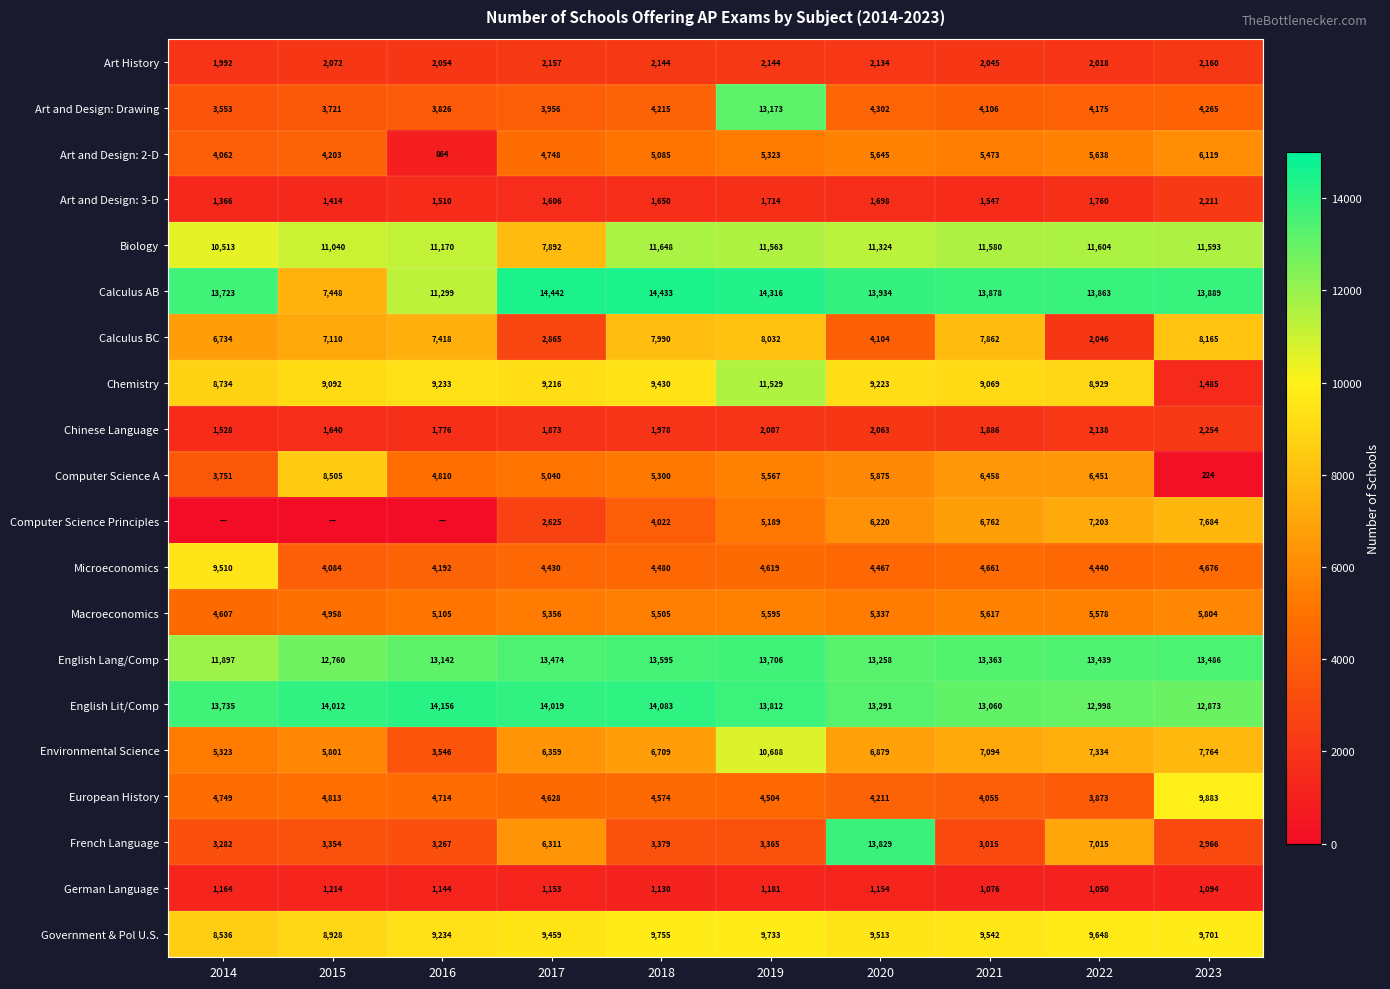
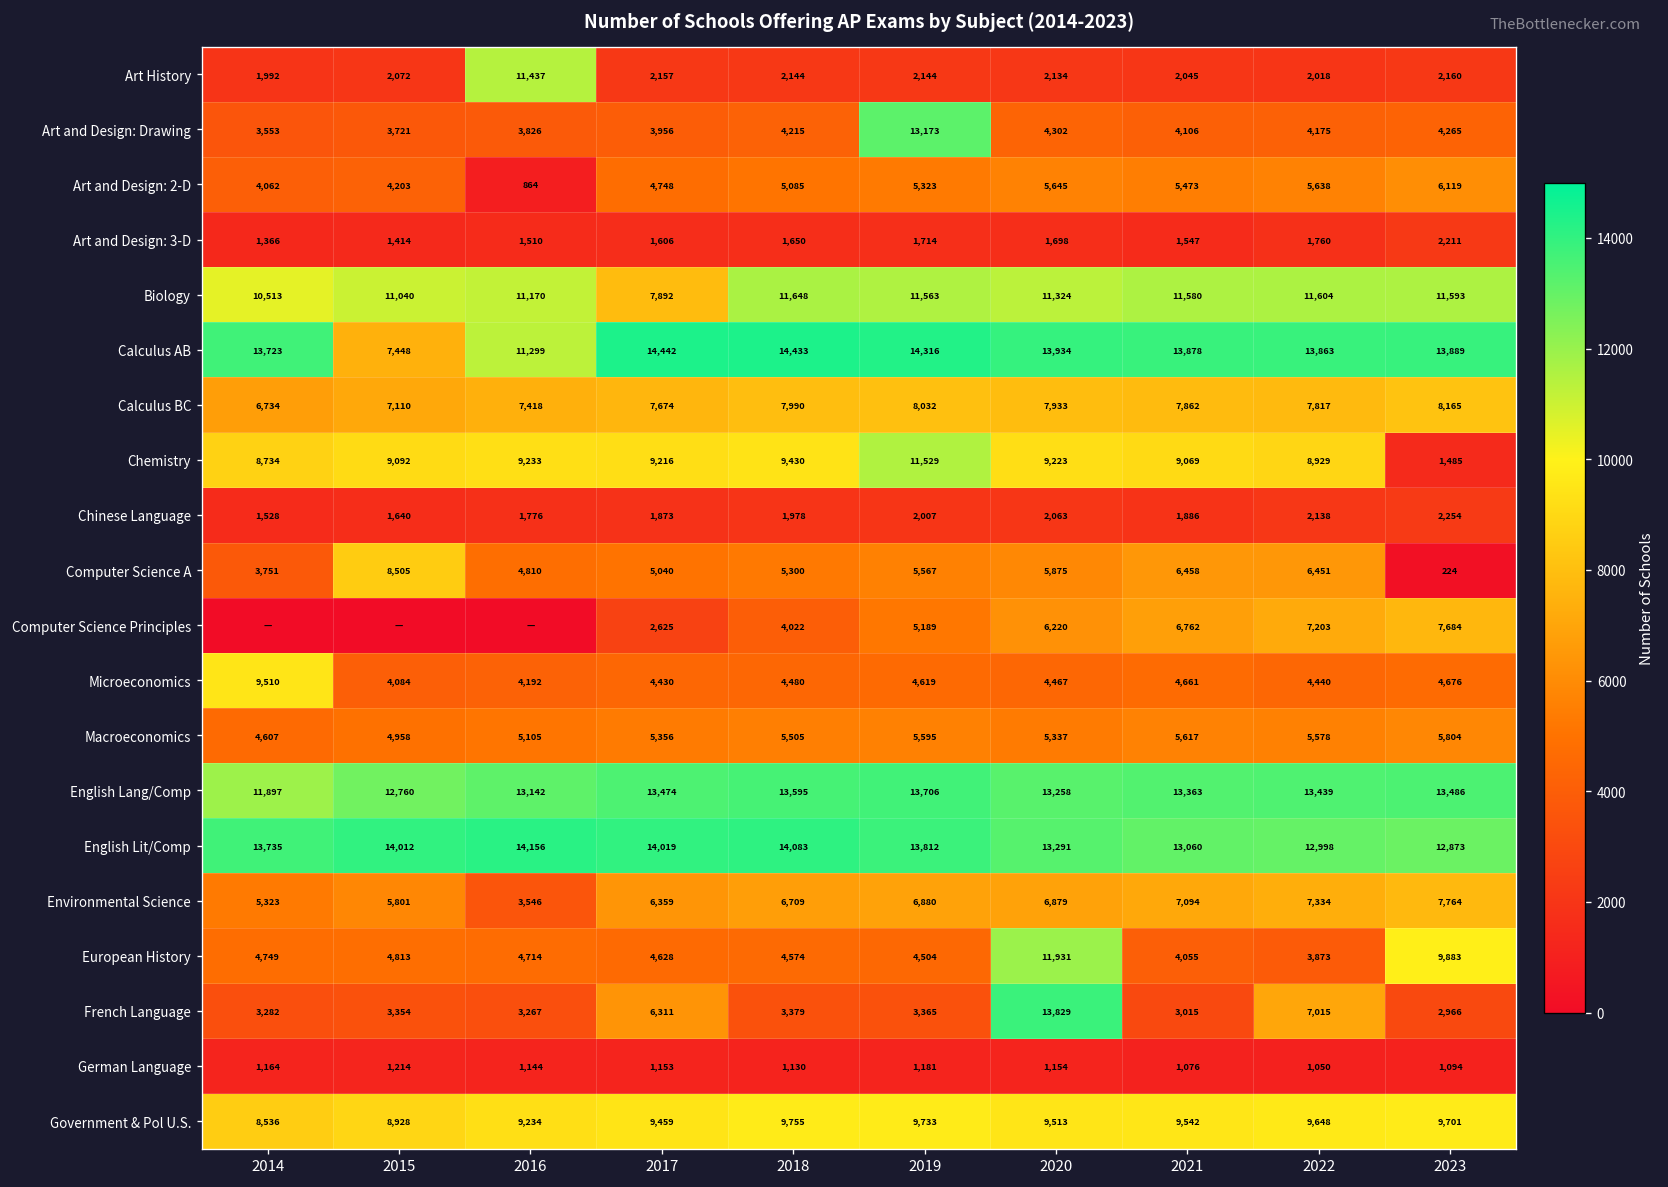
  {
    "Art History": {
      "2014": "1,992",
      "2015": "2,072",
-     "2016": "2,054",
+     "2016": "11,437",
      "2017": "2,157",
      "2018": "2,144",
      "2019": "2,144",
      "2020": "2,134",
      "2021": "2,045",
      "2022": "2,018",
      "2023": "2,160"
    },
    "Art and Design: Drawing": {
      "2014": "3,553",
      "2015": "3,721",
      "2016": "3,826",
      "2017": "3,956",
      "2018": "4,215",
      "2019": "13,173",
      "2020": "4,302",
      "2021": "4,106",
      "2022": "4,175",
      "2023": "4,265"
    },
    "Art and Design: 2-D": {
      "2014": "4,062",
      "2015": "4,203",
      "2016": "864",
      "2017": "4,748",
      "2018": "5,085",
      "2019": "5,323",
      "2020": "5,645",
      "2021": "5,473",
      "2022": "5,638",
      "2023": "6,119"
    },
    "Art and Design: 3-D": {
      "2014": "1,366",
      "2015": "1,414",
      "2016": "1,510",
      "2017": "1,606",
      "2018": "1,650",
      "2019": "1,714",
      "2020": "1,698",
      "2021": "1,547",
      "2022": "1,760",
      "2023": "2,211"
    },
    "Biology": {
      "2014": "10,513",
      "2015": "11,040",
      "2016": "11,170",
      "2017": "7,892",
      "2018": "11,648",
      "2019": "11,563",
      "2020": "11,324",
      "2021": "11,580",
      "2022": "11,604",
      "2023": "11,593"
    },
    "Calculus AB": {
      "2014": "13,723",
      "2015": "7,448",
      "2016": "11,299",
      "2017": "14,442",
      "2018": "14,433",
      "2019": "14,316",
      "2020": "13,934",
      "2021": "13,878",
      "2022": "13,863",
      "2023": "13,889"
    },
    "Calculus BC": {
      "2014": "6,734",
      "2015": "7,110",
      "2016": "7,418",
-     "2017": "2,865",
+     "2017": "7,674",
      "2018": "7,990",
      "2019": "8,032",
-     "2020": "4,104",
+     "2020": "7,933",
      "2021": "7,862",
-     "2022": "2,046",
+     "2022": "7,817",
      "2023": "8,165"
    },
    "Chemistry": {
      "2014": "8,734",
      "2015": "9,092",
      "2016": "9,233",
      "2017": "9,216",
      "2018": "9,430",
      "2019": "11,529",
      "2020": "9,223",
      "2021": "9,069",
      "2022": "8,929",
      "2023": "1,485"
    },
    "Chinese Language": {
      "2014": "1,528",
      "2015": "1,640",
      "2016": "1,776",
      "2017": "1,873",
      "2018": "1,978",
      "2019": "2,007",
      "2020": "2,063",
      "2021": "1,886",
      "2022": "2,138",
      "2023": "2,254"
    },
    "Computer Science A": {
      "2014": "3,751",
      "2015": "8,505",
      "2016": "4,810",
      "2017": "5,040",
      "2018": "5,300",
      "2019": "5,567",
      "2020": "5,875",
      "2021": "6,458",
      "2022": "6,451",
      "2023": "224"
    },
    "Computer Science Principles": {
      "2017": "2,625",
      "2018": "4,022",
      "2019": "5,189",
      "2020": "6,220",
      "2021": "6,762",
      "2022": "7,203",
      "2023": "7,684"
    },
    "Microeconomics": {
      "2014": "9,510",
      "2015": "4,084",
      "2016": "4,192",
      "2017": "4,430",
      "2018": "4,480",
      "2019": "4,619",
      "2020": "4,467",
      "2021": "4,661",
      "2022": "4,440",
      "2023": "4,676"
    },
    "Macroeconomics": {
      "2014": "4,607",
      "2015": "4,958",
      "2016": "5,105",
      "2017": "5,356",
      "2018": "5,505",
      "2019": "5,595",
      "2020": "5,337",
      "2021": "5,617",
      "2022": "5,578",
      "2023": "5,804"
    },
    "English Lang/Comp": {
      "2014": "11,897",
      "2015": "12,760",
      "2016": "13,142",
      "2017": "13,474",
      "2018": "13,595",
      "2019": "13,706",
      "2020": "13,258",
      "2021": "13,363",
      "2022": "13,439",
      "2023": "13,486"
    },
    "English Lit/Comp": {
      "2014": "13,735",
      "2015": "14,012",
      "2016": "14,156",
      "2017": "14,019",
      "2018": "14,083",
      "2019": "13,812",
      "2020": "13,291",
      "2021": "13,060",
      "2022": "12,998",
      "2023": "12,873"
    },
    "Environmental Science": {
      "2014": "5,323",
      "2015": "5,801",
      "2016": "3,546",
      "2017": "6,359",
      "2018": "6,709",
-     "2019": "10,688",
+     "2019": "6,880",
      "2020": "6,879",
      "2021": "7,094",
      "2022": "7,334",
      "2023": "7,764"
    },
    "European History": {
      "2014": "4,749",
      "2015": "4,813",
      "2016": "4,714",
      "2017": "4,628",
      "2018": "4,574",
      "2019": "4,504",
-     "2020": "4,211",
+     "2020": "11,931",
      "2021": "4,055",
      "2022": "3,873",
      "2023": "9,883"
    },
    "French Language": {
      "2014": "3,282",
      "2015": "3,354",
      "2016": "3,267",
      "2017": "6,311",
      "2018": "3,379",
      "2019": "3,365",
      "2020": "13,829",
      "2021": "3,015",
      "2022": "7,015",
      "2023": "2,966"
    },
    "German Language": {
      "2014": "1,164",
      "2015": "1,214",
      "2016": "1,144",
      "2017": "1,153",
      "2018": "1,130",
      "2019": "1,181",
      "2020": "1,154",
      "2021": "1,076",
      "2022": "1,050",
      "2023": "1,094"
    },
    "Government & Pol U.S.": {
      "2014": "8,536",
      "2015": "8,928",
      "2016": "9,234",
      "2017": "9,459",
      "2018": "9,755",
      "2019": "9,733",
      "2020": "9,513",
      "2021": "9,542",
      "2022": "9,648",
      "2023": "9,701"
    }
  }
